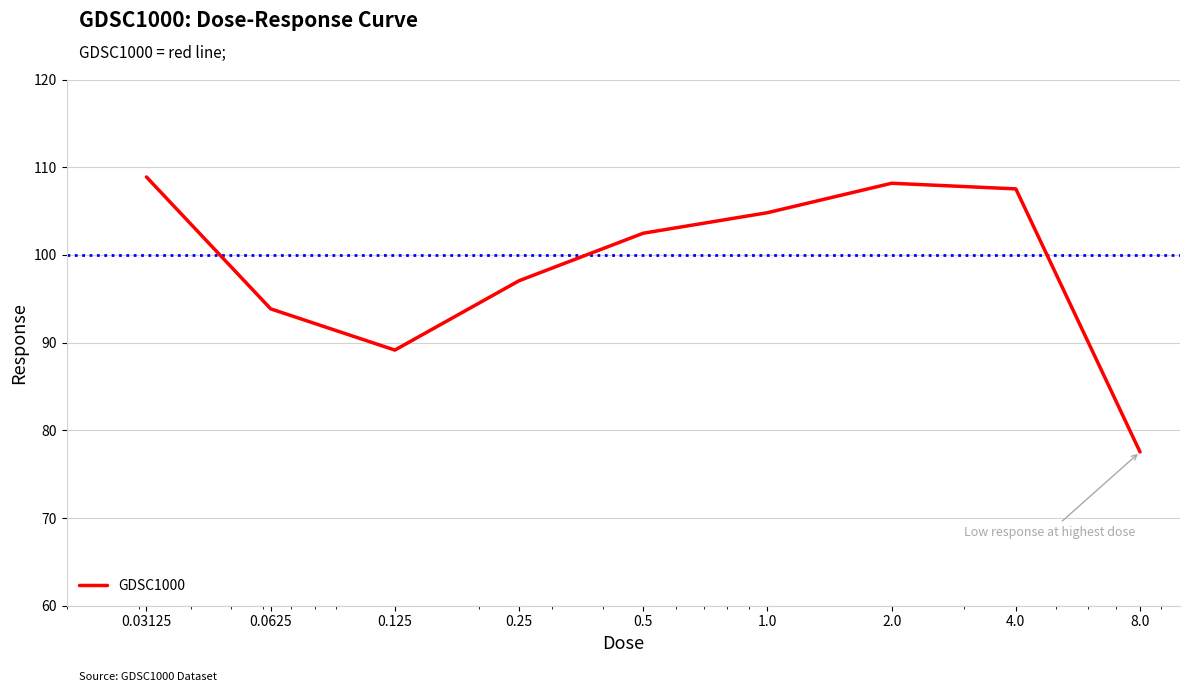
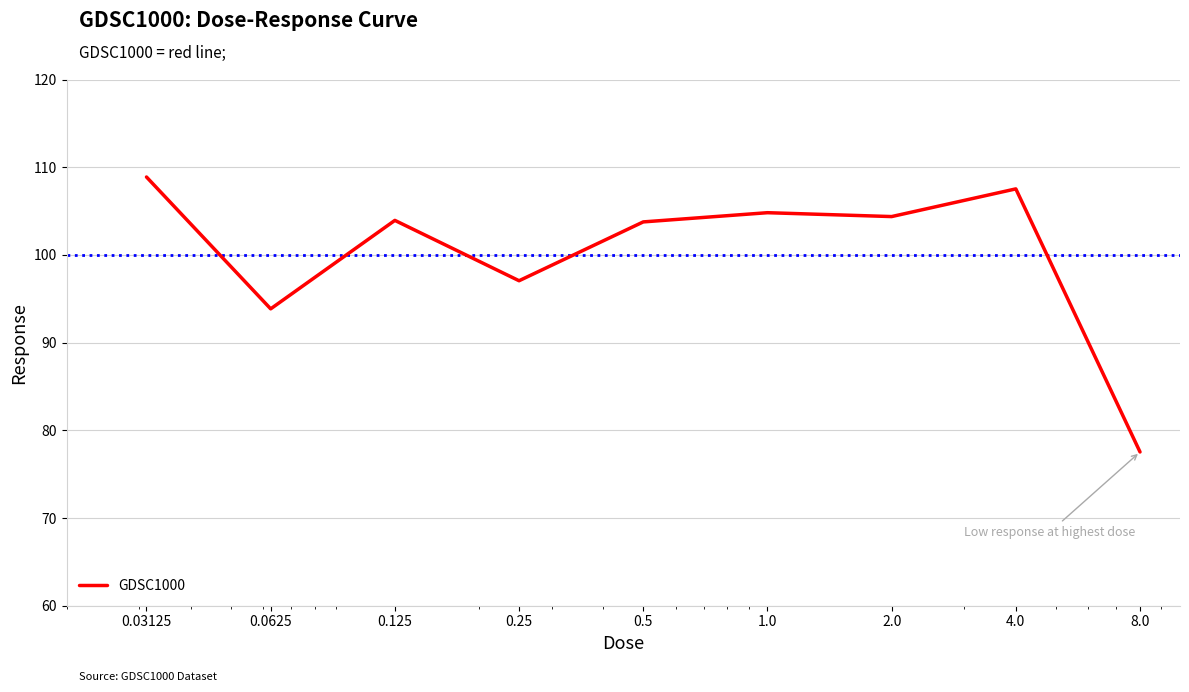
  {
    "0.03125": 109,
    "0.0625": 94,
-   "0.125": 89,
+   "0.125": 104,
    "0.25": 97,
-   "0.5": 102,
+   "0.5": 104,
    "1.0": 105,
-   "2.0": 108,
+   "2.0": 104,
    "4.0": 108,
    "8.0": 78
  }
